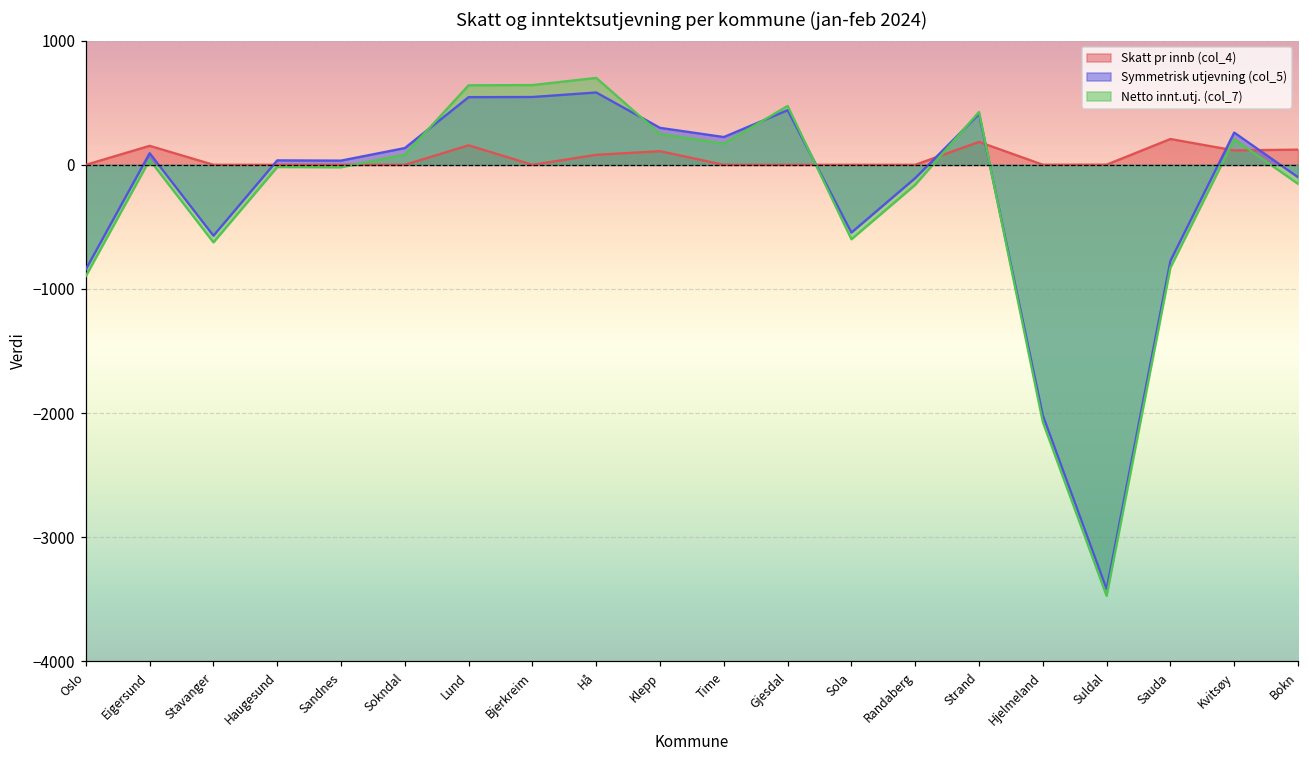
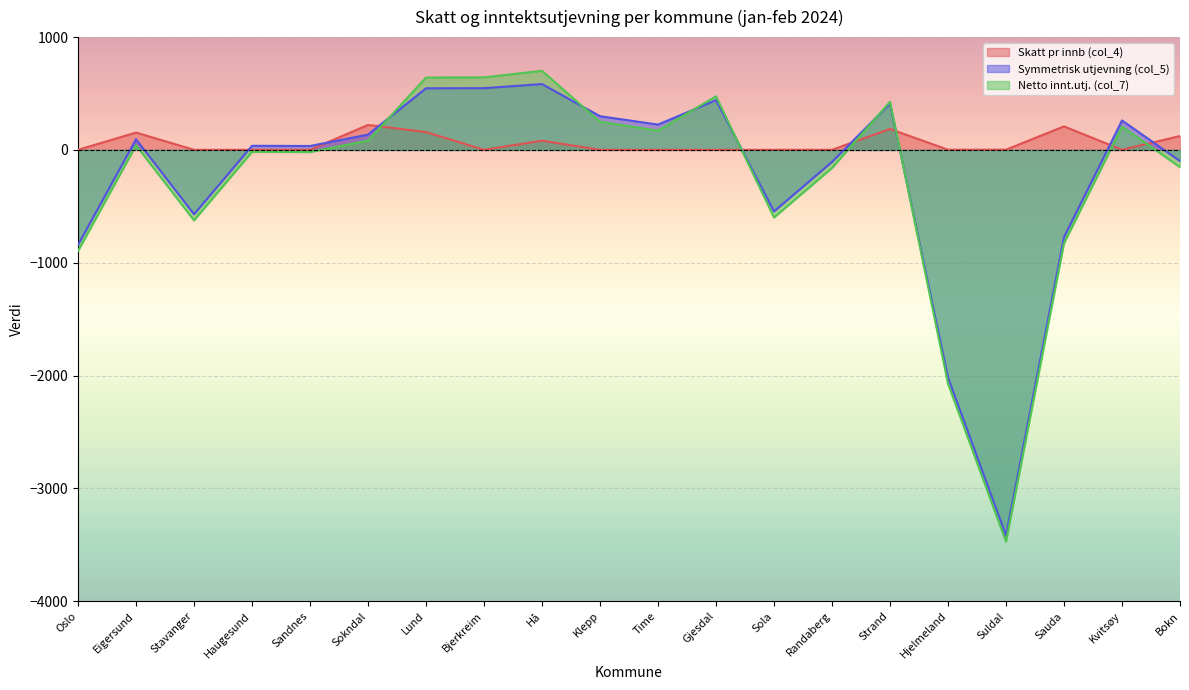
  {
    "Skatt pr innb (col_4)": {
      "Eigersund": 150,
-     "Sokndal": 0,
+     "Sokndal": 220,
      "Lund": 160,
      "Bjerkreim": 0,
      "Hå": 80,
-     "Klepp": 110,
+     "Klepp": 0,
      "Time": 0,
      "Gjesdal": 0,
      "Strand": 190,
      "Sauda": 210,
-     "Kvitsøy": 120,
+     "Kvitsøy": 0,
      "Bokn": 120
    }
  }
